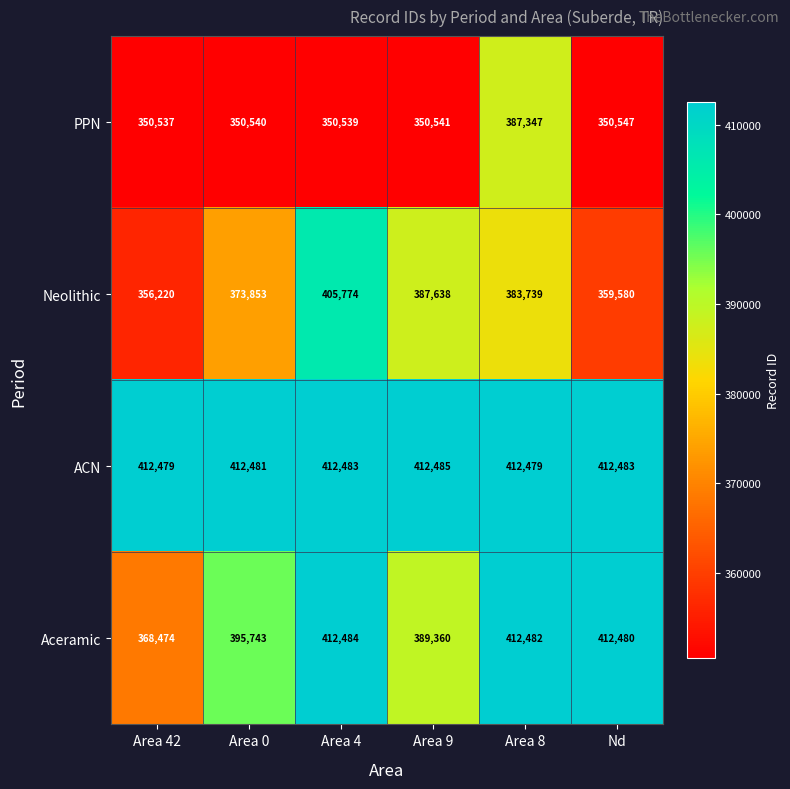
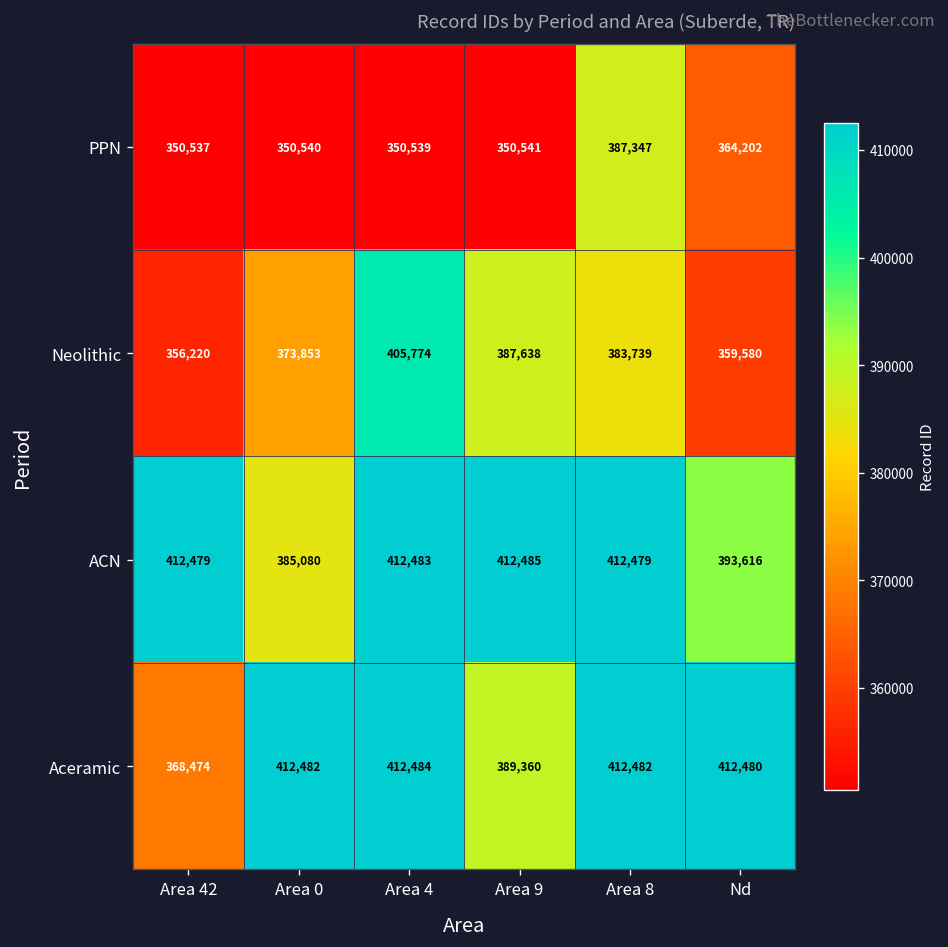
  {
    "PPN": {
      "Area 42": "350,537",
      "Area 0": "350,540",
      "Area 4": "350,539",
      "Area 9": "350,541",
      "Area 8": "387,347",
-     "Nd": "350,547"
+     "Nd": "364,202"
    },
    "Neolithic": {
      "Area 42": "356,220",
      "Area 0": "373,853",
      "Area 4": "405,774",
      "Area 9": "387,638",
      "Area 8": "383,739",
      "Nd": "359,580"
    },
    "ACN": {
      "Area 42": "412,479",
-     "Area 0": "412,481",
+     "Area 0": "385,080",
      "Area 4": "412,483",
      "Area 9": "412,485",
      "Area 8": "412,479",
-     "Nd": "412,483"
+     "Nd": "393,616"
    },
    "Aceramic": {
      "Area 42": "368,474",
-     "Area 0": "395,743",
+     "Area 0": "412,482",
      "Area 4": "412,484",
      "Area 9": "389,360",
      "Area 8": "412,482",
      "Nd": "412,480"
    }
  }
